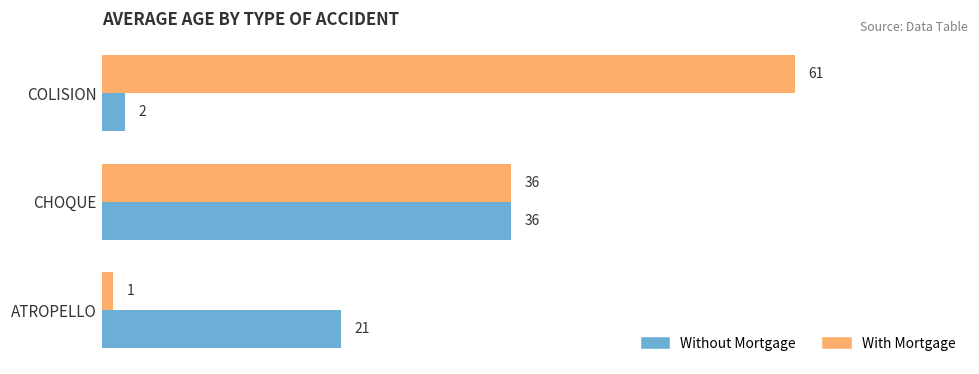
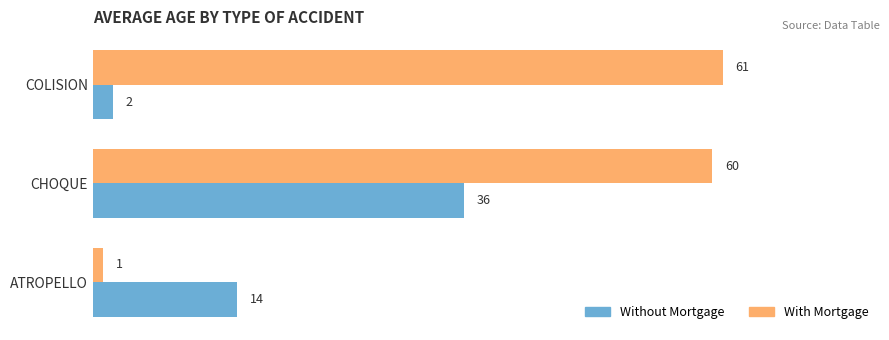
  {
    "Without Mortgage": {
      "COLISION": 2,
      "CHOQUE": 36,
-     "ATROPELLO": 21
+     "ATROPELLO": 14
    },
    "With Mortgage": {
      "COLISION": 61,
-     "CHOQUE": 36,
+     "CHOQUE": 60,
      "ATROPELLO": 1
    }
  }
